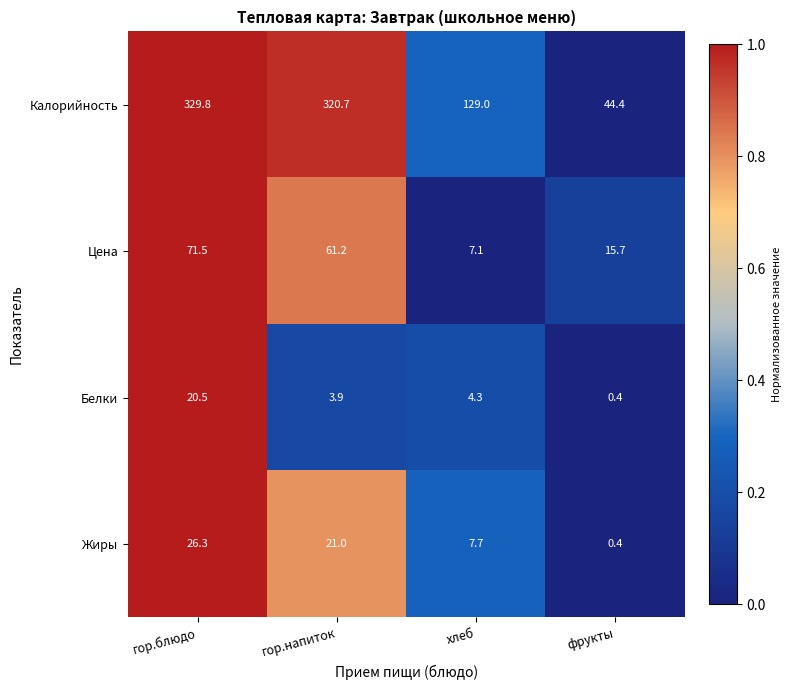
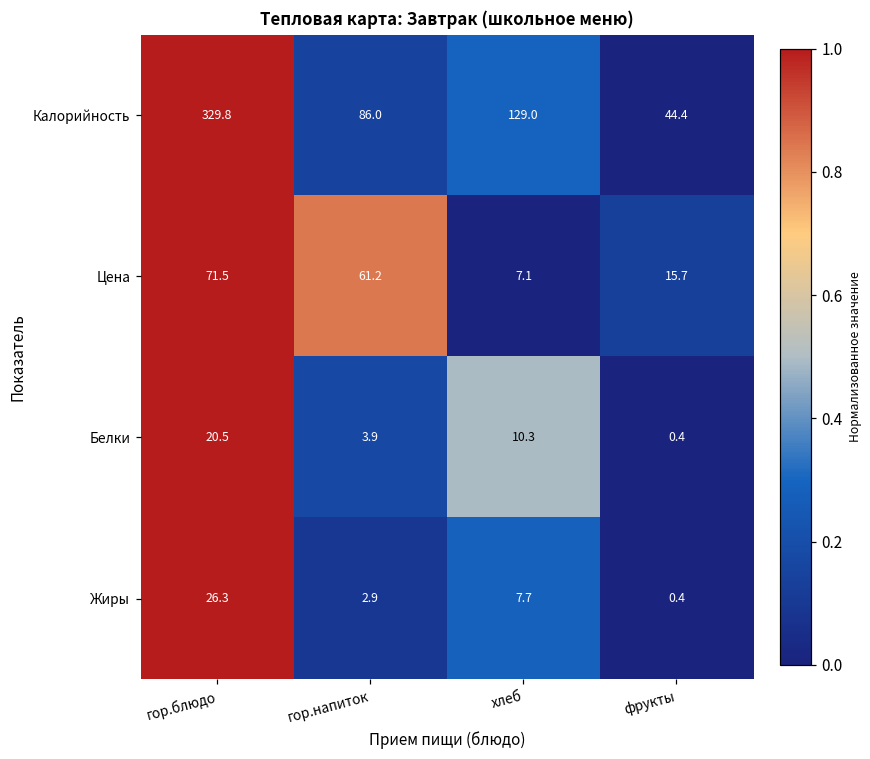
  {
    "Калорийность": {
      "гор.блюдо": 329.8,
-     "гор.напиток": 320.7,
+     "гор.напиток": 86.0,
      "хлеб": 129.0,
      "фрукты": 44.4
    },
    "Цена": {
      "гор.блюдо": 71.5,
      "гор.напиток": 61.2,
      "хлеб": 7.1,
      "фрукты": 15.7
    },
    "Белки": {
      "гор.блюдо": 20.5,
      "гор.напиток": 3.9,
-     "хлеб": 4.3,
+     "хлеб": 10.3,
      "фрукты": 0.4
    },
    "Жиры": {
      "гор.блюдо": 26.3,
-     "гор.напиток": 21.0,
+     "гор.напиток": 2.9,
      "хлеб": 7.7,
      "фрукты": 0.4
    }
  }
